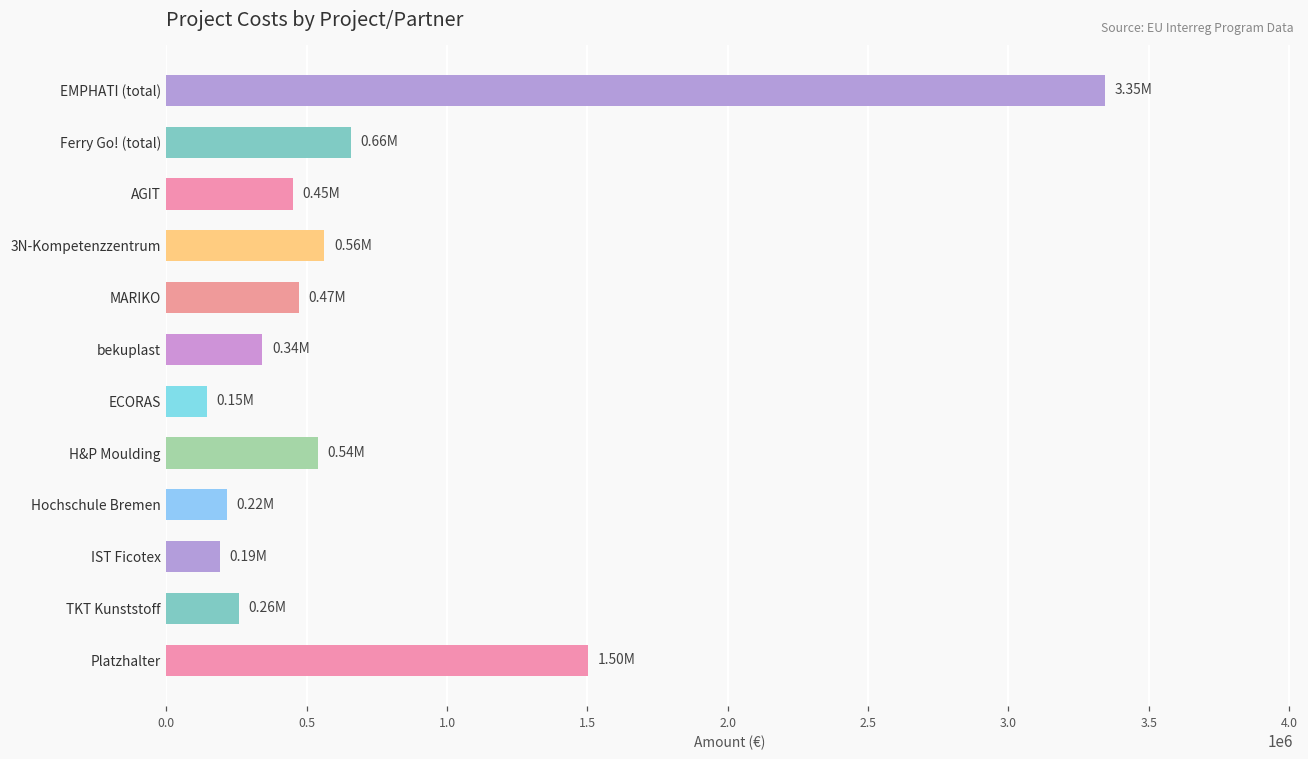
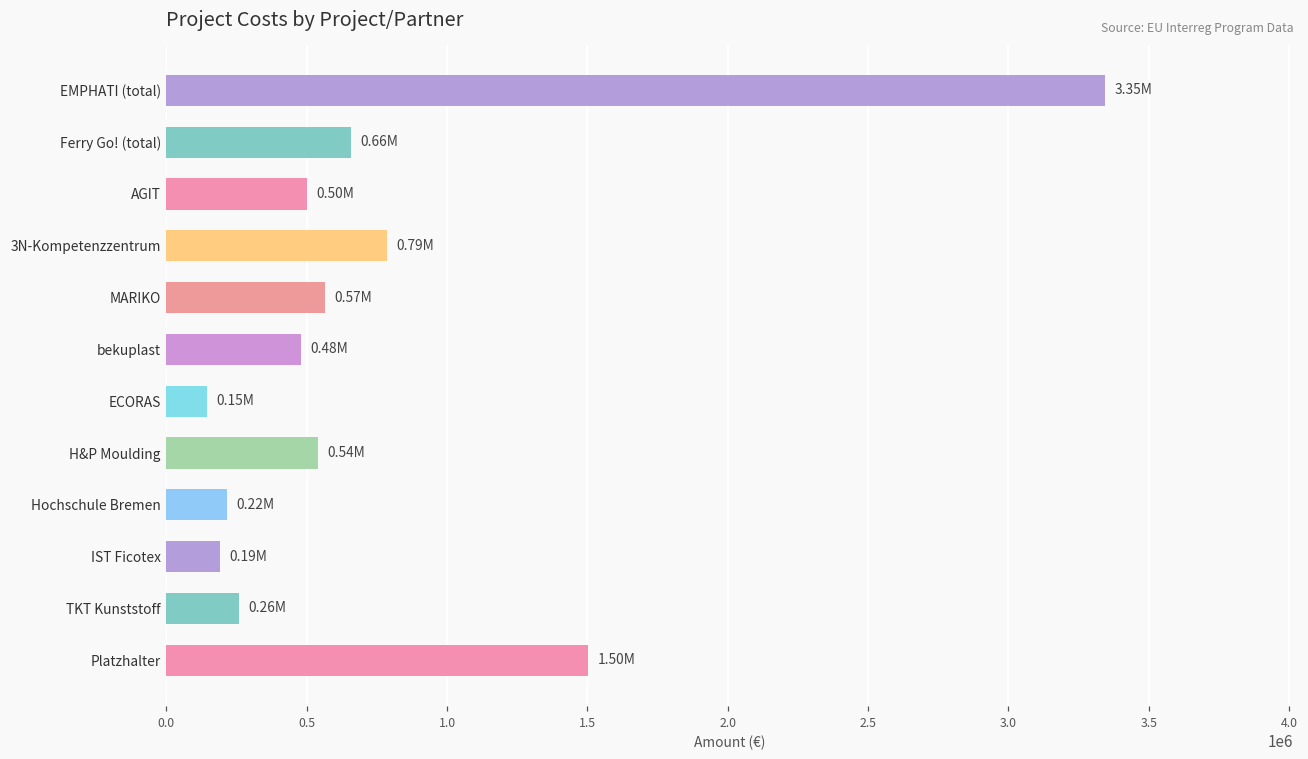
  {
    "EMPHATI (total)": "3.35M",
    "Ferry Go! (total)": "0.66M",
-   "AGIT": "0.45M",
-   "3N-Kompetenzzentrum": "0.56M",
-   "MARIKO": "0.47M",
-   "bekuplast": "0.34M",
+   "AGIT": "0.50M",
+   "3N-Kompetenzzentrum": "0.79M",
+   "MARIKO": "0.57M",
+   "bekuplast": "0.48M",
    "ECORAS": "0.15M",
    "H&P Moulding": "0.54M",
    "Hochschule Bremen": "0.22M",
    "IST Ficotex": "0.19M",
    "TKT Kunststoff": "0.26M",
    "Platzhalter": "1.50M"
  }
